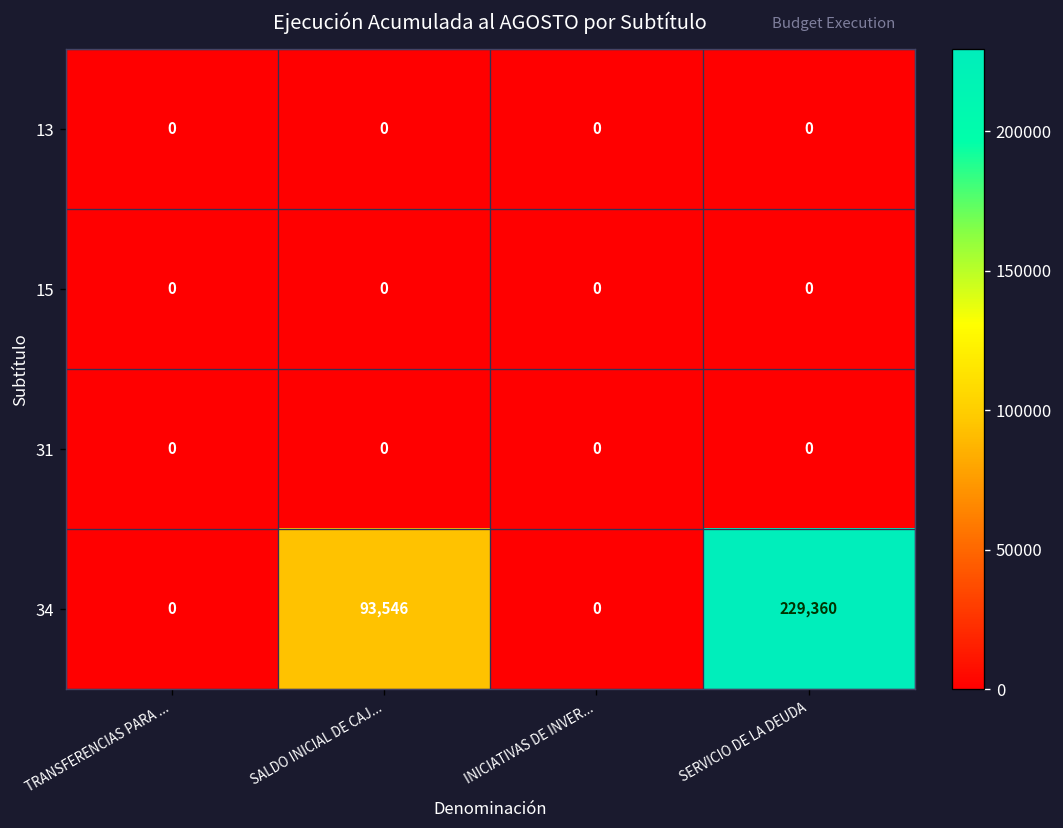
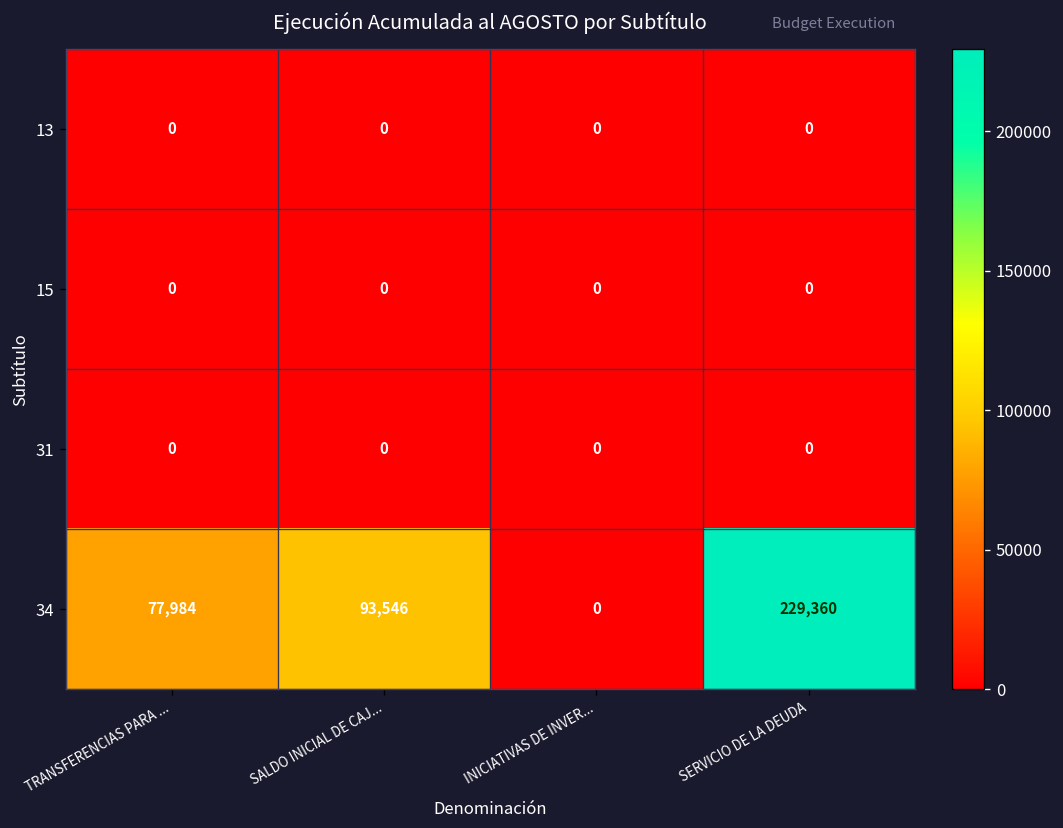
  {
    "13": {
      "TRANSFERENCIAS PARA ...": "0",
      "SALDO INICIAL DE CAJ...": "0",
      "INICIATIVAS DE INVER...": "0",
      "SERVICIO DE LA DEUDA": "0"
    },
    "15": {
      "TRANSFERENCIAS PARA ...": "0",
      "SALDO INICIAL DE CAJ...": "0",
      "INICIATIVAS DE INVER...": "0",
      "SERVICIO DE LA DEUDA": "0"
    },
    "31": {
      "TRANSFERENCIAS PARA ...": "0",
      "SALDO INICIAL DE CAJ...": "0",
      "INICIATIVAS DE INVER...": "0",
      "SERVICIO DE LA DEUDA": "0"
    },
    "34": {
-     "TRANSFERENCIAS PARA ...": "0",
+     "TRANSFERENCIAS PARA ...": "77,984",
      "SALDO INICIAL DE CAJ...": "93,546",
      "INICIATIVAS DE INVER...": "0",
      "SERVICIO DE LA DEUDA": "229,360"
    }
  }
